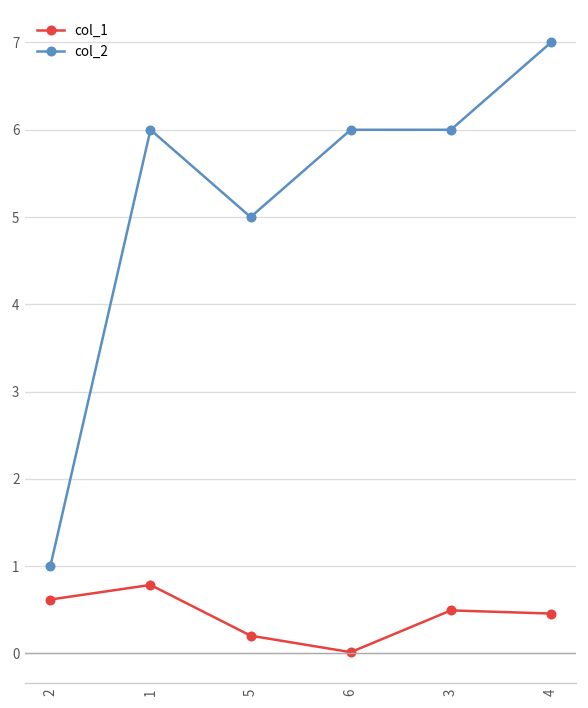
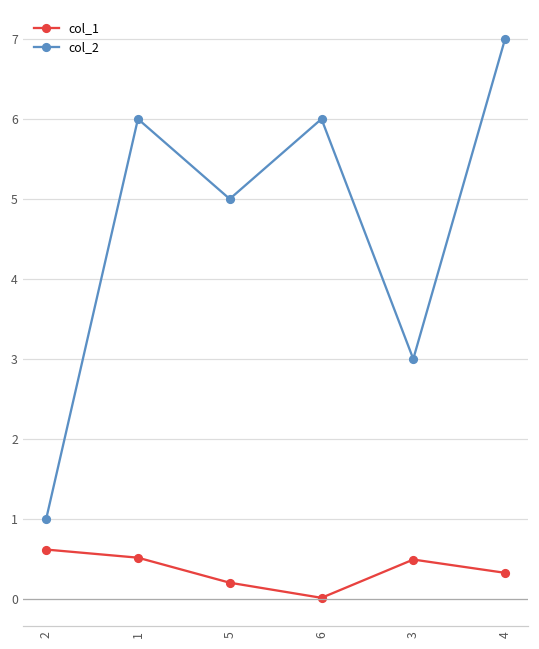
  {
    "col_1": {
      "2": 0.6,
-     "1": 0.8,
+     "1": 0.5,
      "5": 0.2,
      "6": 0.0,
      "3": 0.5,
-     "4": 0.5
+     "4": 0.3
    },
    "col_2": {
      "2": 1,
      "1": 6,
      "5": 5,
      "6": 6,
-     "3": 6,
+     "3": 3,
      "4": 7
    }
  }
